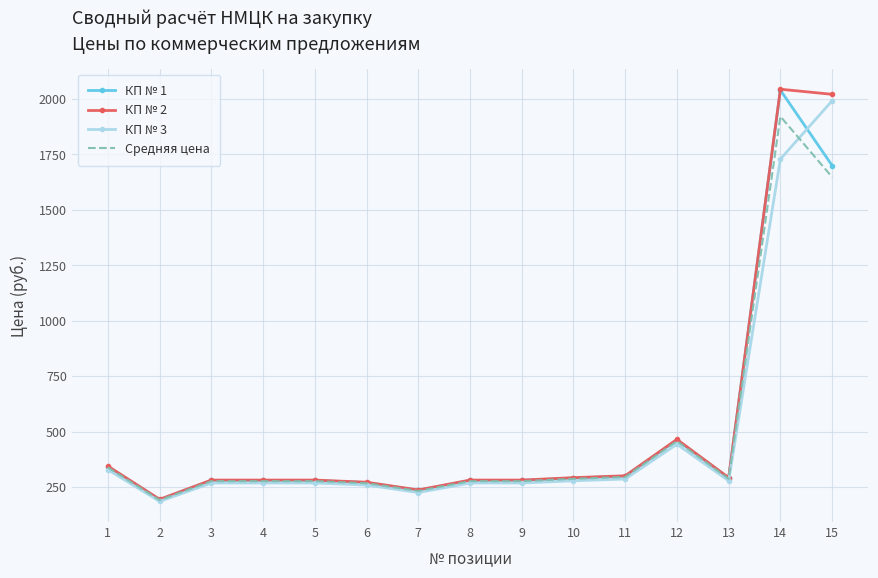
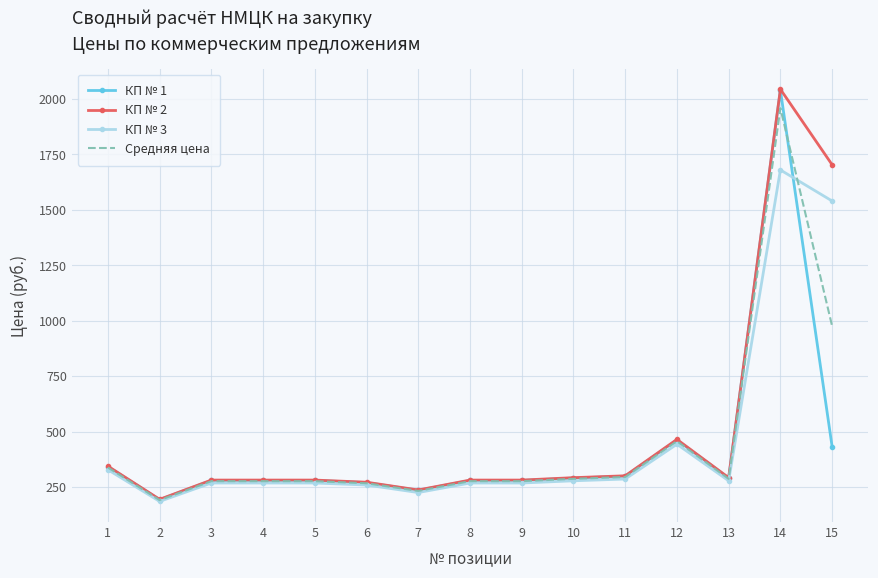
  {
    "КП № 1": {
-     "15": 1700
+     "15": 430
    },
    "КП № 2": {
-     "15": 2020
+     "15": 1700
    },
    "КП № 3": {
      "12": 440,
-     "14": 1730,
-     "15": 1990
+     "14": 1680,
+     "15": 1540
    },
    "Средняя цена": {
-     "14": 1920,
-     "15": 1650
+     "14": 1960,
+     "15": 980
    }
  }
